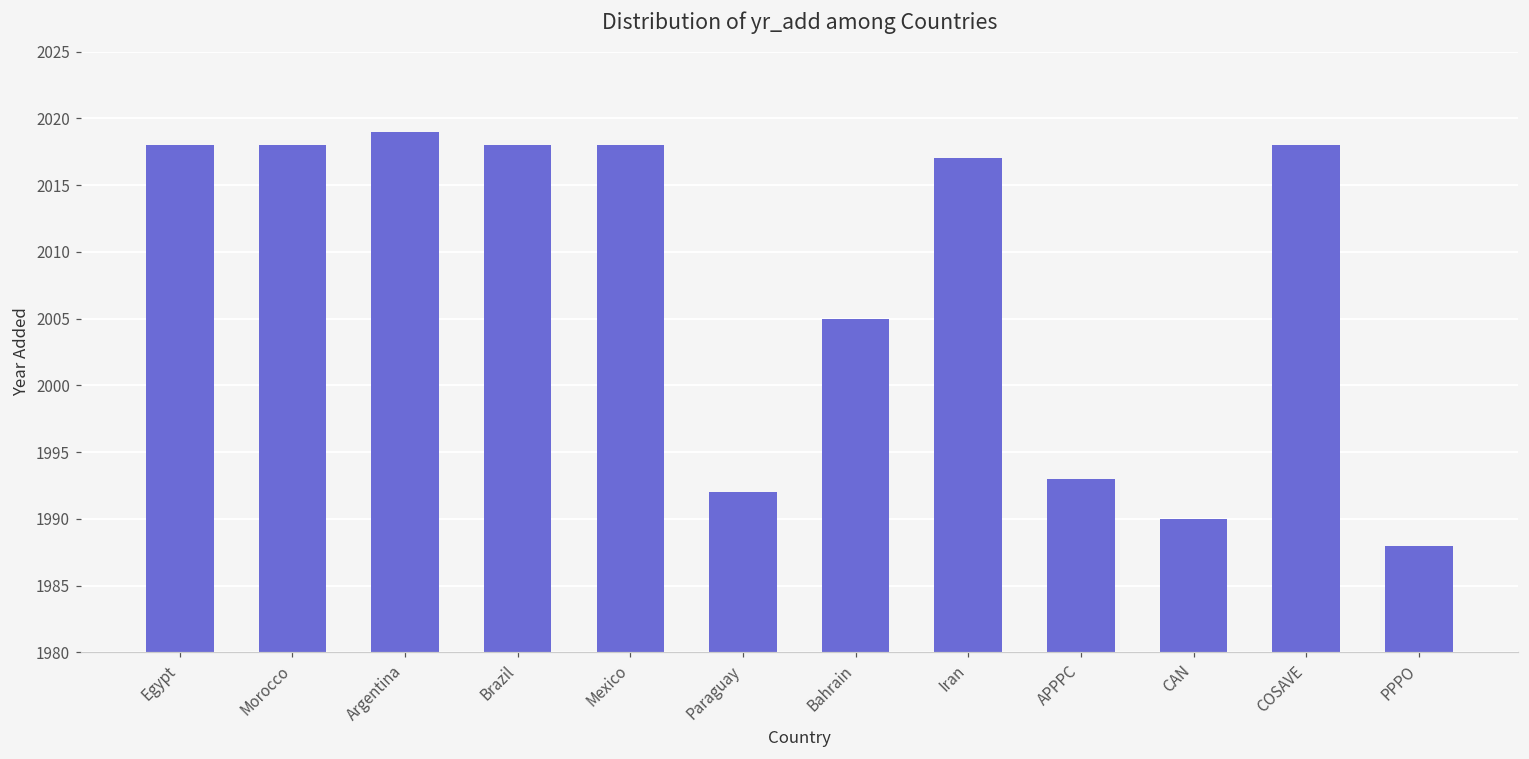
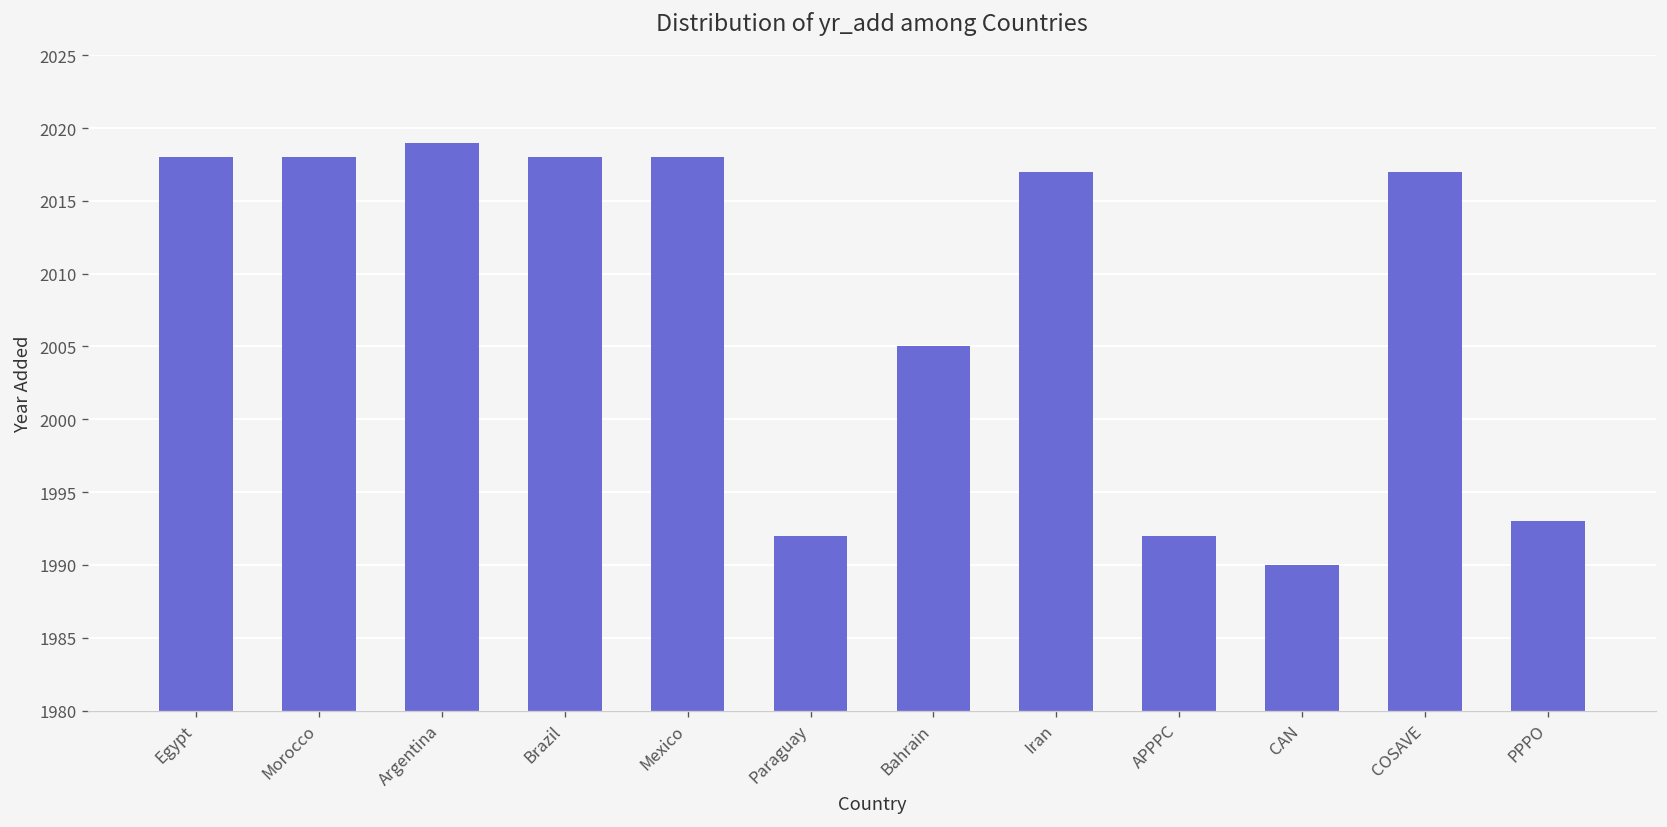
  {
    "Egypt": 2018,
    "Morocco": 2018,
    "Argentina": 2019,
    "Brazil": 2018,
    "Mexico": 2018,
    "Paraguay": 1992,
    "Bahrain": 2005,
    "Iran": 2017,
-   "APPPC": 1993,
+   "APPPC": 1992,
    "CAN": 1990,
-   "COSAVE": 2018,
-   "PPPO": 1988
+   "COSAVE": 2017,
+   "PPPO": 1993
  }
